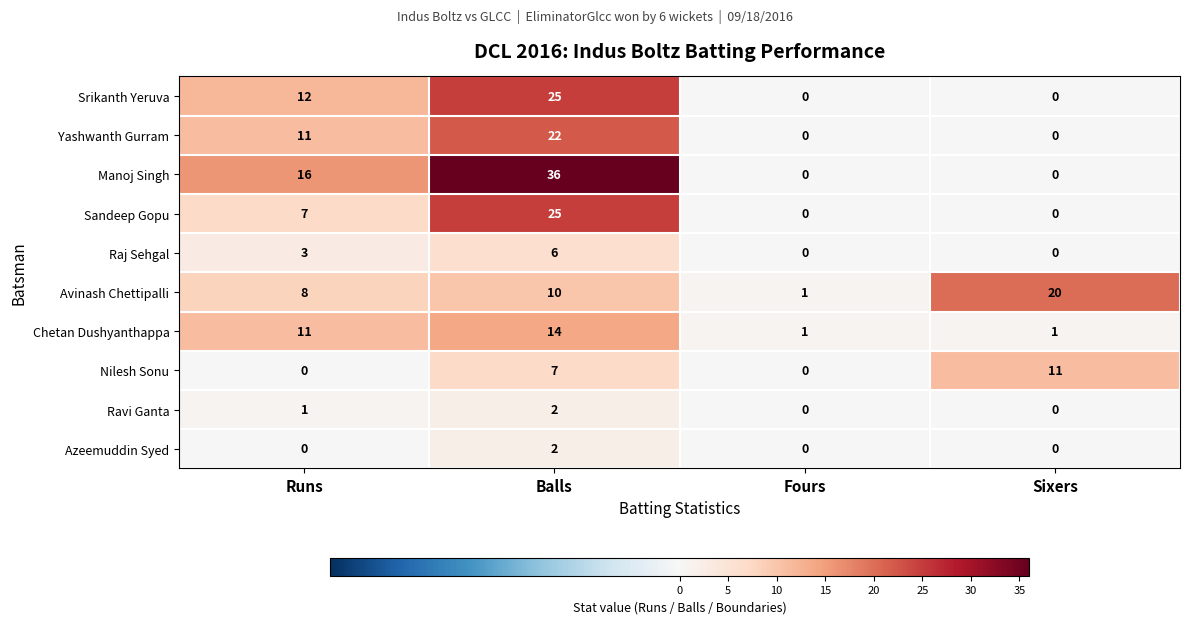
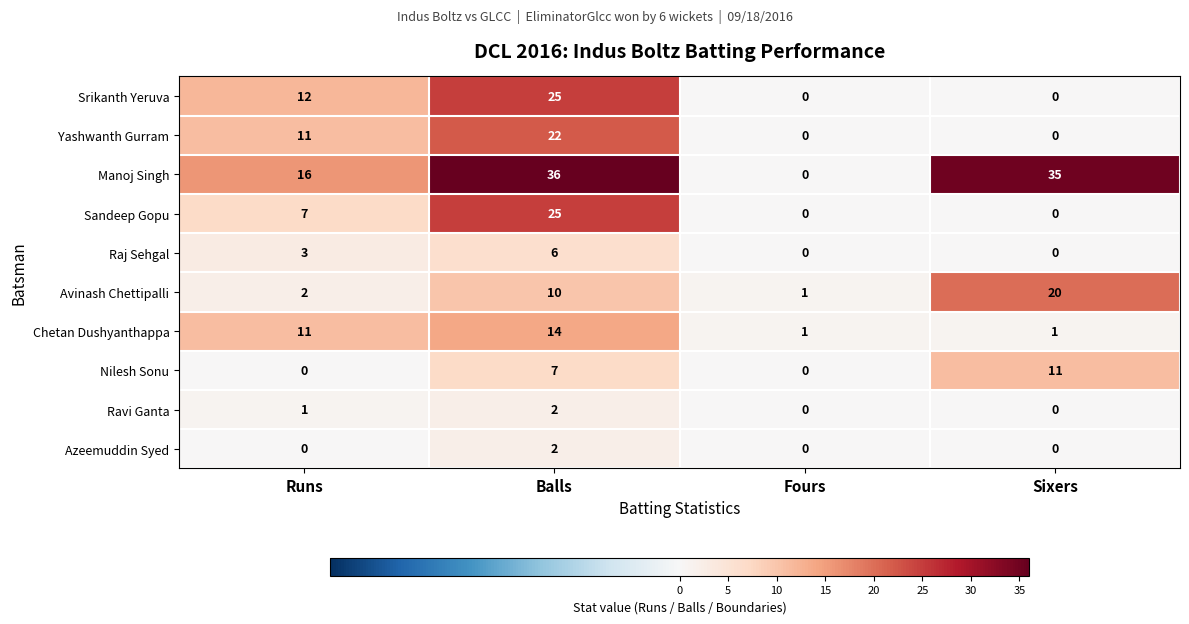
  {
    "Srikanth Yeruva": {
      "Runs": 12,
      "Balls": 25,
      "Fours": 0,
      "Sixers": 0
    },
    "Yashwanth Gurram": {
      "Runs": 11,
      "Balls": 22,
      "Fours": 0,
      "Sixers": 0
    },
    "Manoj Singh": {
      "Runs": 16,
      "Balls": 36,
      "Fours": 0,
-     "Sixers": 0
+     "Sixers": 35
    },
    "Sandeep Gopu": {
      "Runs": 7,
      "Balls": 25,
      "Fours": 0,
      "Sixers": 0
    },
    "Raj Sehgal": {
      "Runs": 3,
      "Balls": 6,
      "Fours": 0,
      "Sixers": 0
    },
    "Avinash Chettipalli": {
-     "Runs": 8,
+     "Runs": 2,
      "Balls": 10,
      "Fours": 1,
      "Sixers": 20
    },
    "Chetan Dushyanthappa": {
      "Runs": 11,
      "Balls": 14,
      "Fours": 1,
      "Sixers": 1
    },
    "Nilesh Sonu": {
      "Runs": 0,
      "Balls": 7,
      "Fours": 0,
      "Sixers": 11
    },
    "Ravi Ganta": {
      "Runs": 1,
      "Balls": 2,
      "Fours": 0,
      "Sixers": 0
    },
    "Azeemuddin Syed": {
      "Runs": 0,
      "Balls": 2,
      "Fours": 0,
      "Sixers": 0
    }
  }
